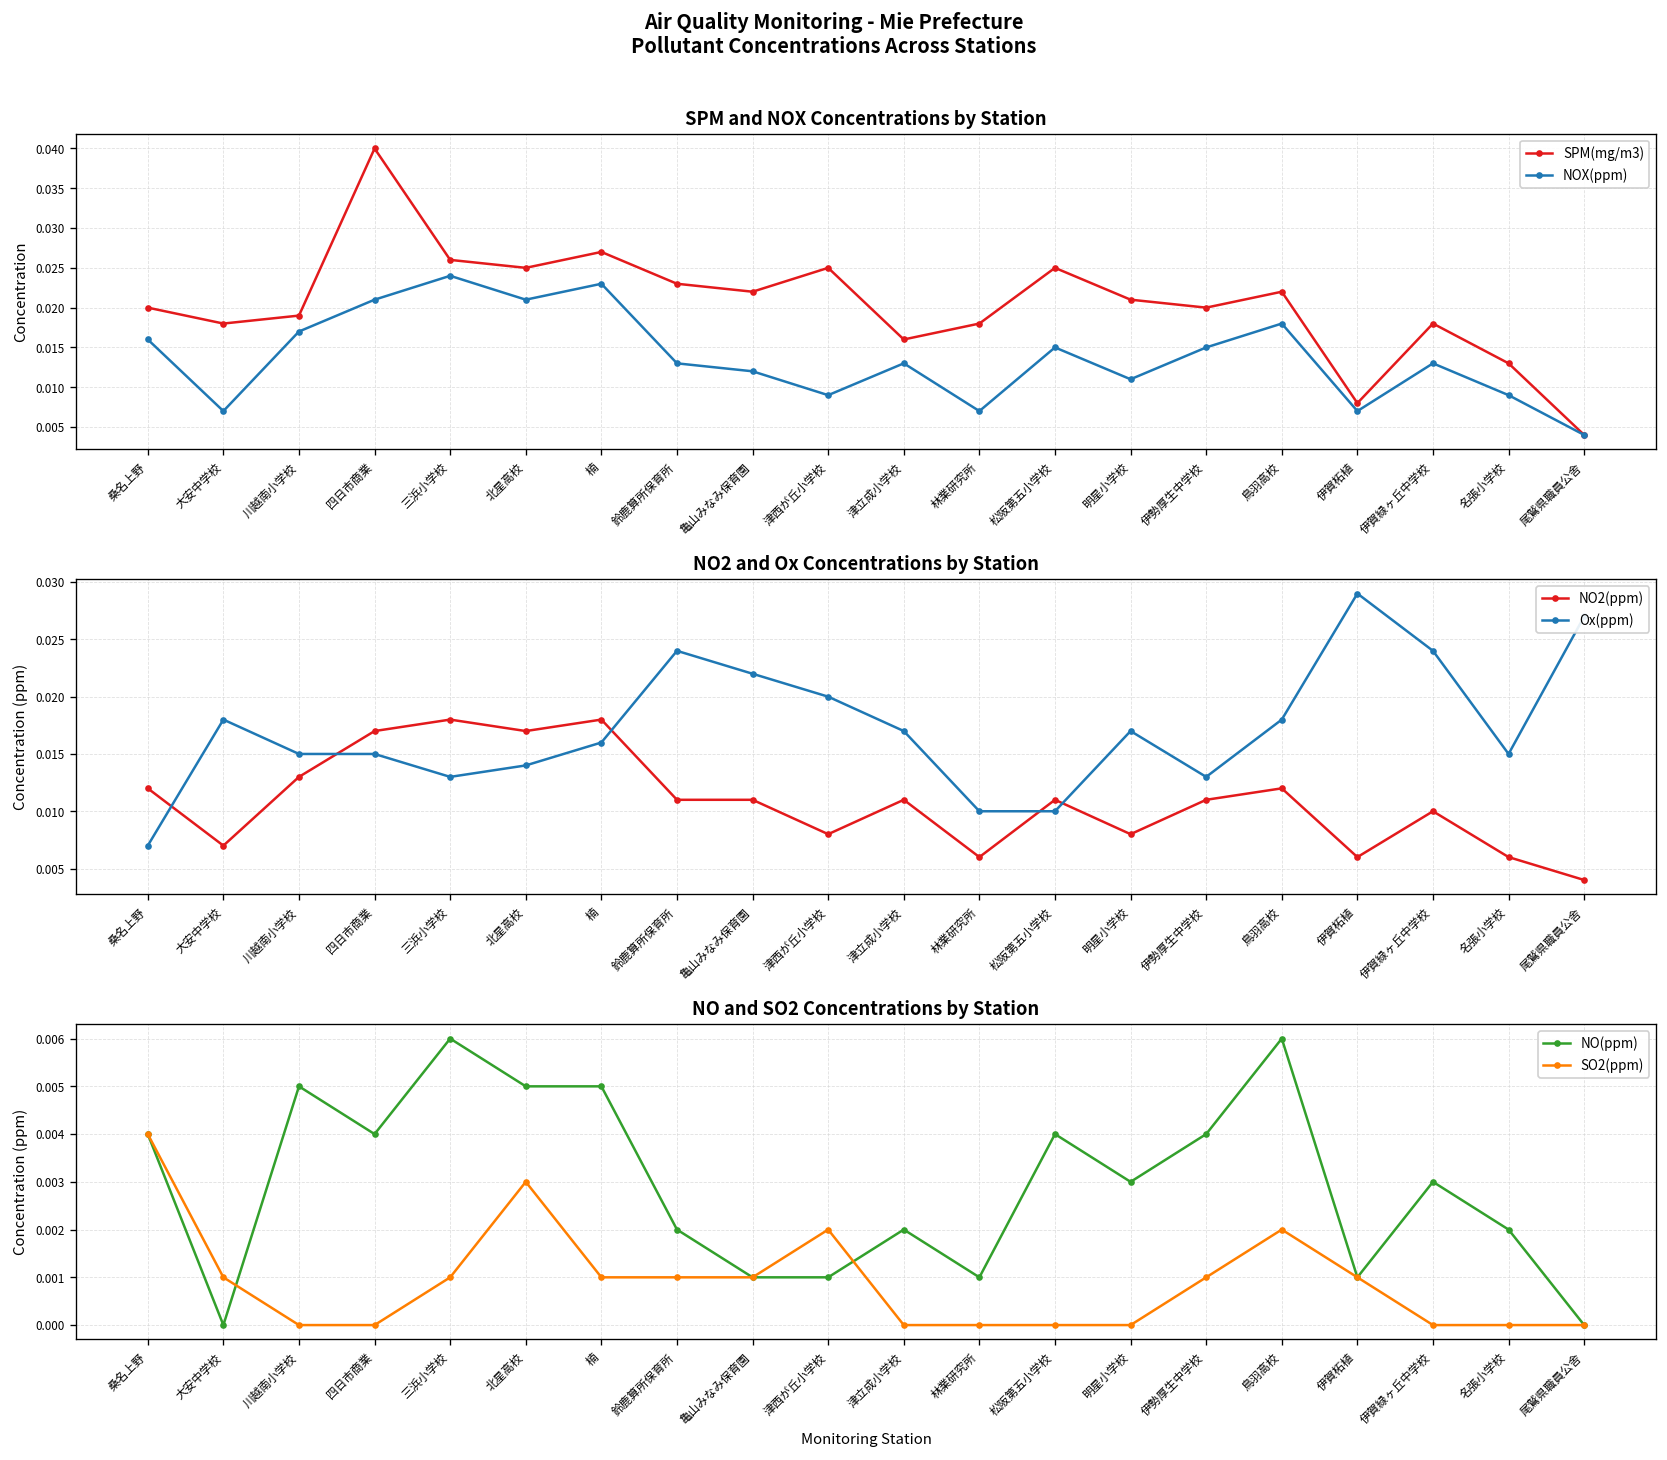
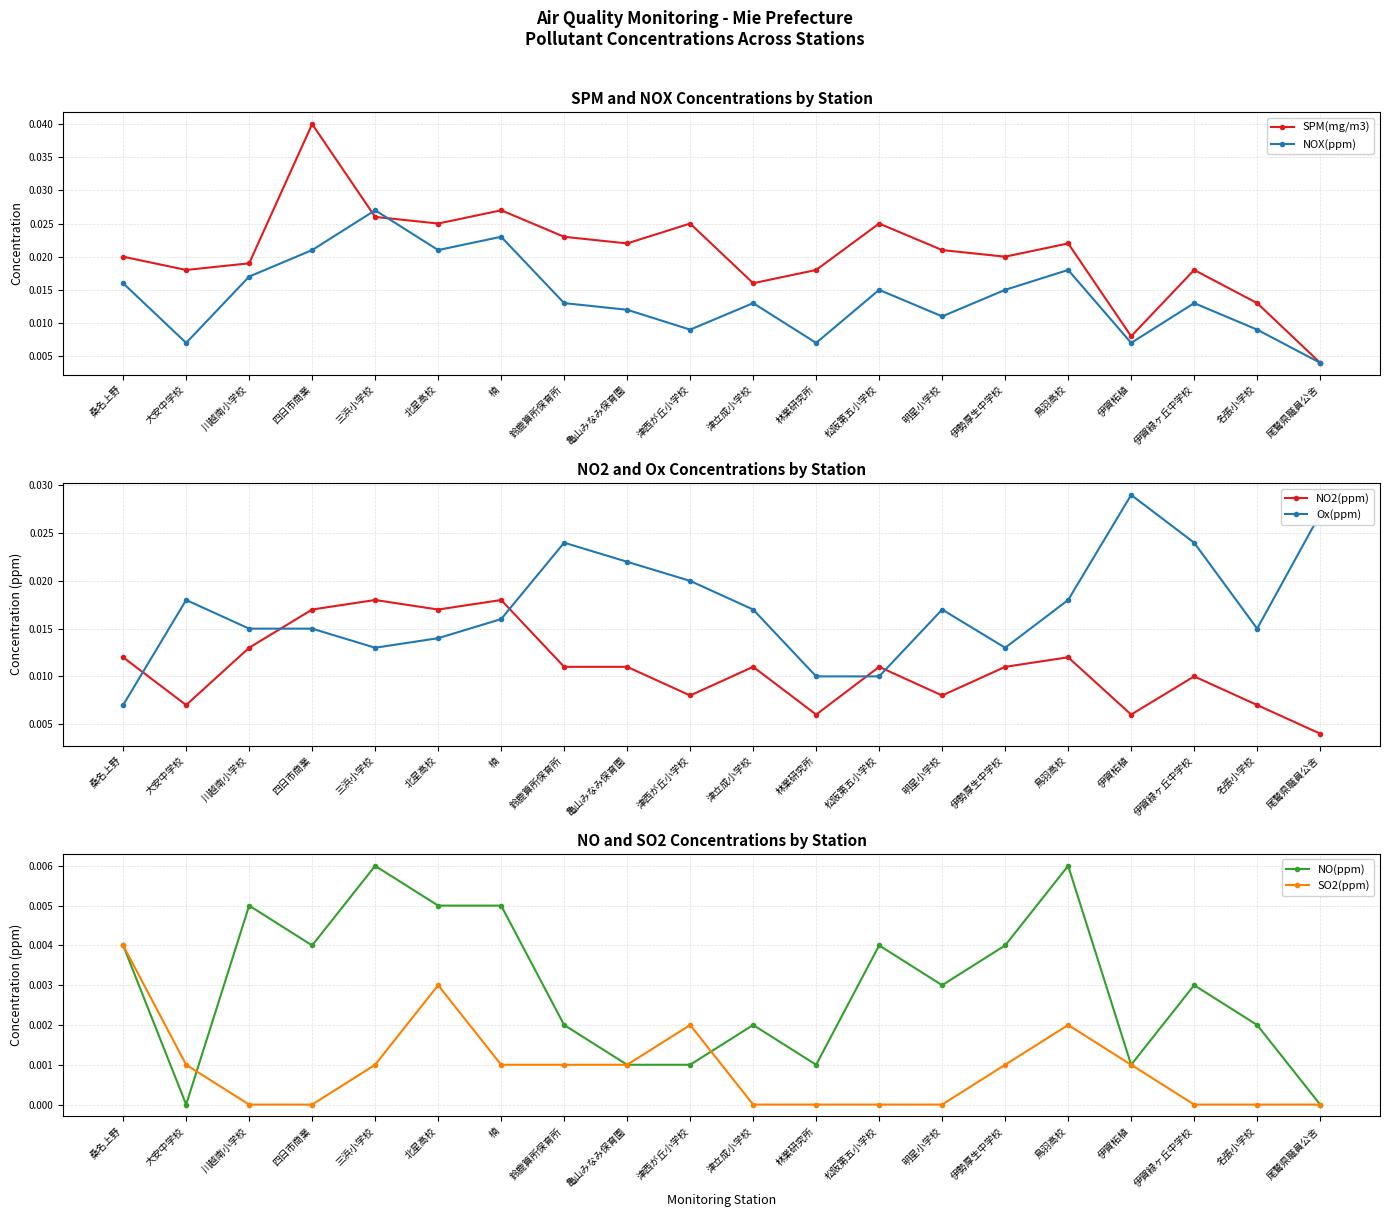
  {
    "SPM and NOX Concentrations by Station": {
      "SPM(mg/m3)": {
        "桑名上野": 0.020,
        "大安中学校": 0.018,
        "川越南小学校": 0.019,
        "四日市商業": 0.040,
        "三浜小学校": 0.026,
        "北星高校": 0.025,
        "楠": 0.027,
        "鈴鹿算所保育所": 0.023,
        "亀山みなみ保育園": 0.022,
        "津西が丘小学校": 0.025,
        "津立成小学校": 0.016,
        "林業研究所": 0.018,
        "松阪第五小学校": 0.025,
        "明星小学校": 0.021,
        "伊勢厚生中学校": 0.020,
        "鳥羽高校": 0.022,
        "伊賀柘植": 0.008,
        "伊賀緑ヶ丘中学校": 0.018,
        "名張小学校": 0.013
      },
      "NOX(ppm)": {
        "桑名上野": 0.016,
        "大安中学校": 0.007,
        "川越南小学校": 0.017,
        "四日市商業": 0.021,
-       "三浜小学校": 0.024,
+       "三浜小学校": 0.027,
        "北星高校": 0.021,
        "楠": 0.023,
        "鈴鹿算所保育所": 0.013,
        "亀山みなみ保育園": 0.012,
        "津西が丘小学校": 0.009,
        "津立成小学校": 0.013,
        "林業研究所": 0.007,
        "松阪第五小学校": 0.015,
        "明星小学校": 0.011,
        "伊勢厚生中学校": 0.015,
        "鳥羽高校": 0.018,
        "伊賀柘植": 0.007,
        "伊賀緑ヶ丘中学校": 0.013,
        "名張小学校": 0.009
      }
    },
    "NO2 and Ox Concentrations by Station": {
      "NO2(ppm)": {
        "桑名上野": 0.012,
        "大安中学校": 0.007,
        "川越南小学校": 0.013,
        "四日市商業": 0.017,
        "三浜小学校": 0.018,
        "北星高校": 0.017,
        "楠": 0.018,
        "鈴鹿算所保育所": 0.011,
        "亀山みなみ保育園": 0.011,
        "津西が丘小学校": 0.008,
        "津立成小学校": 0.011,
        "林業研究所": 0.006,
        "松阪第五小学校": 0.011,
        "明星小学校": 0.008,
        "伊勢厚生中学校": 0.011,
        "鳥羽高校": 0.012,
        "伊賀柘植": 0.006,
        "伊賀緑ヶ丘中学校": 0.010,
-       "名張小学校": 0.006,
+       "名張小学校": 0.007,
        "尾鷲県職員公舎": 0.004
      },
      "Ox(ppm)": {
        "桑名上野": 0.007,
        "大安中学校": 0.018,
        "川越南小学校": 0.015,
        "四日市商業": 0.015,
        "三浜小学校": 0.013,
        "北星高校": 0.014,
        "楠": 0.016,
        "鈴鹿算所保育所": 0.024,
        "亀山みなみ保育園": 0.022,
        "津西が丘小学校": 0.020,
        "津立成小学校": 0.017,
        "林業研究所": 0.010,
        "松阪第五小学校": 0.010,
        "明星小学校": 0.017,
        "伊勢厚生中学校": 0.013,
        "鳥羽高校": 0.018,
        "伊賀柘植": 0.029,
        "伊賀緑ヶ丘中学校": 0.024,
        "名張小学校": 0.015
      }
    },
    "NO and SO2 Concentrations by Station": {
      "NO(ppm)": {
        "大安中学校": 0.0000,
        "川越南小学校": 0.0050,
        "四日市商業": 0.0040,
        "三浜小学校": 0.0060,
        "北星高校": 0.0050,
        "楠": 0.0050,
        "鈴鹿算所保育所": 0.0020,
        "津西が丘小学校": 0.0010,
        "津立成小学校": 0.0020,
        "林業研究所": 0.0010,
        "松阪第五小学校": 0.0040,
        "明星小学校": 0.0030,
        "伊勢厚生中学校": 0.0040,
        "鳥羽高校": 0.0060,
        "伊賀緑ヶ丘中学校": 0.0030,
        "名張小学校": 0.0020
      },
      "SO2(ppm)": {
        "大安中学校": 0.0010,
        "川越南小学校": 0.0000,
        "四日市商業": 0.0000,
        "三浜小学校": 0.0010,
        "北星高校": 0.0030,
        "楠": 0.0010,
        "鈴鹿算所保育所": 0.0010,
        "津西が丘小学校": 0.0020,
        "津立成小学校": 0.0000,
        "林業研究所": 0.0000,
        "松阪第五小学校": 0.0000,
        "明星小学校": 0.0000,
        "伊勢厚生中学校": 0.0010,
        "鳥羽高校": 0.0020,
        "伊賀緑ヶ丘中学校": 0.0000,
        "名張小学校": 0.0000
      }
    }
  }
